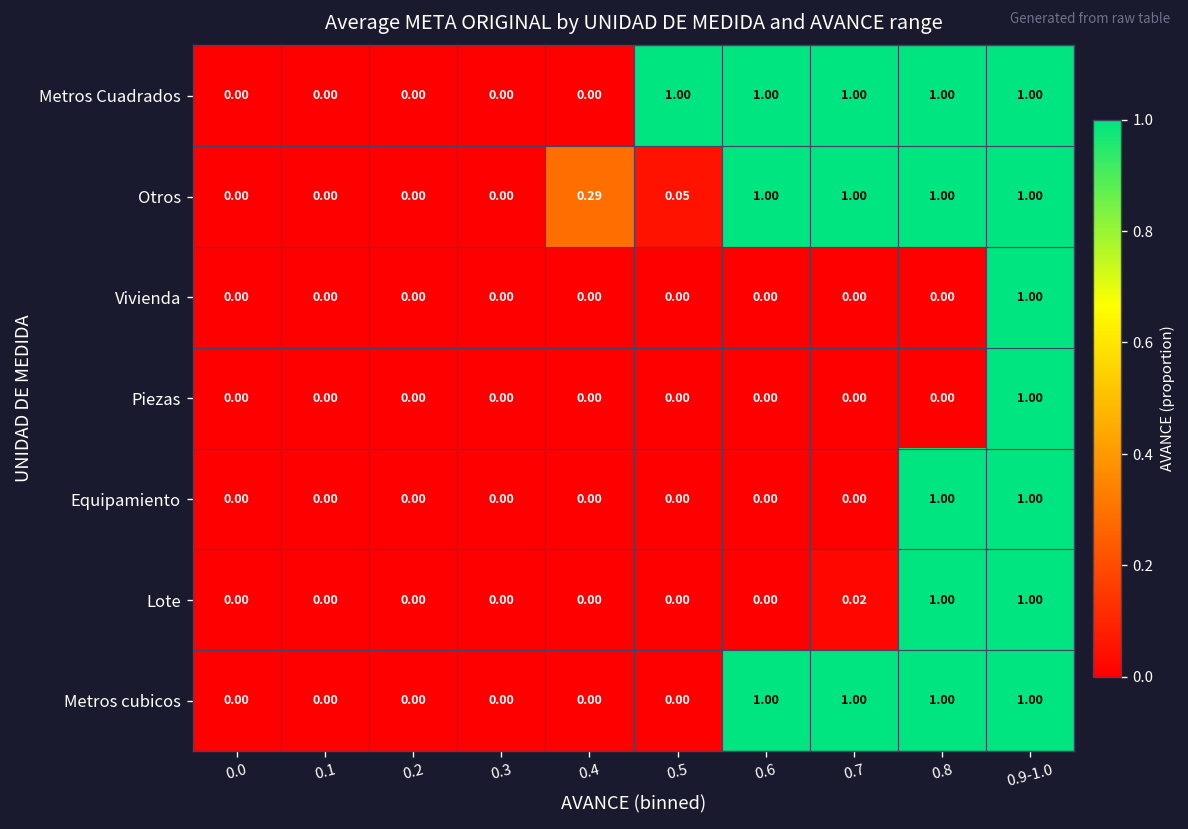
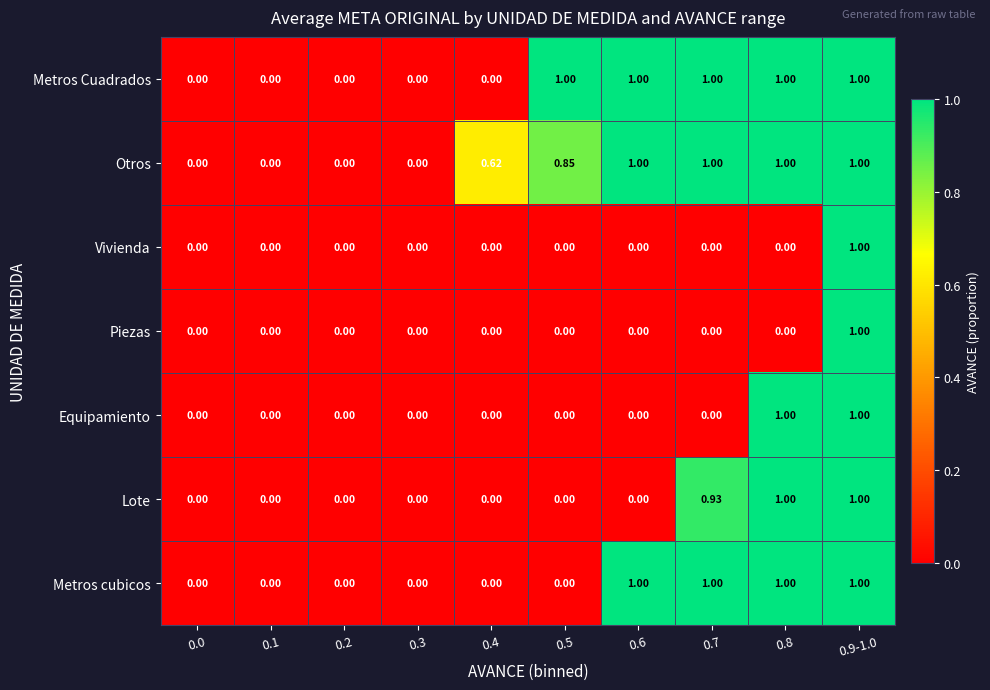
  {
    "Metros Cuadrados": {
      "0.0": 0.00,
      "0.1": 0.00,
      "0.2": 0.00,
      "0.3": 0.00,
      "0.4": 0.00,
      "0.5": 1.00,
      "0.6": 1.00,
      "0.7": 1.00,
      "0.8": 1.00,
      "0.9-1.0": 1.00
    },
    "Otros": {
      "0.0": 0.00,
      "0.1": 0.00,
      "0.2": 0.00,
      "0.3": 0.00,
-     "0.4": 0.29,
-     "0.5": 0.05,
+     "0.4": 0.62,
+     "0.5": 0.85,
      "0.6": 1.00,
      "0.7": 1.00,
      "0.8": 1.00,
      "0.9-1.0": 1.00
    },
    "Vivienda": {
      "0.0": 0.00,
      "0.1": 0.00,
      "0.2": 0.00,
      "0.3": 0.00,
      "0.4": 0.00,
      "0.5": 0.00,
      "0.6": 0.00,
      "0.7": 0.00,
      "0.8": 0.00,
      "0.9-1.0": 1.00
    },
    "Piezas": {
      "0.0": 0.00,
      "0.1": 0.00,
      "0.2": 0.00,
      "0.3": 0.00,
      "0.4": 0.00,
      "0.5": 0.00,
      "0.6": 0.00,
      "0.7": 0.00,
      "0.8": 0.00,
      "0.9-1.0": 1.00
    },
    "Equipamiento": {
      "0.0": 0.00,
      "0.1": 0.00,
      "0.2": 0.00,
      "0.3": 0.00,
      "0.4": 0.00,
      "0.5": 0.00,
      "0.6": 0.00,
      "0.7": 0.00,
      "0.8": 1.00,
      "0.9-1.0": 1.00
    },
    "Lote": {
      "0.0": 0.00,
      "0.1": 0.00,
      "0.2": 0.00,
      "0.3": 0.00,
      "0.4": 0.00,
      "0.5": 0.00,
      "0.6": 0.00,
-     "0.7": 0.02,
+     "0.7": 0.93,
      "0.8": 1.00,
      "0.9-1.0": 1.00
    },
    "Metros cubicos": {
      "0.0": 0.00,
      "0.1": 0.00,
      "0.2": 0.00,
      "0.3": 0.00,
      "0.4": 0.00,
      "0.5": 0.00,
      "0.6": 1.00,
      "0.7": 1.00,
      "0.8": 1.00,
      "0.9-1.0": 1.00
    }
  }
